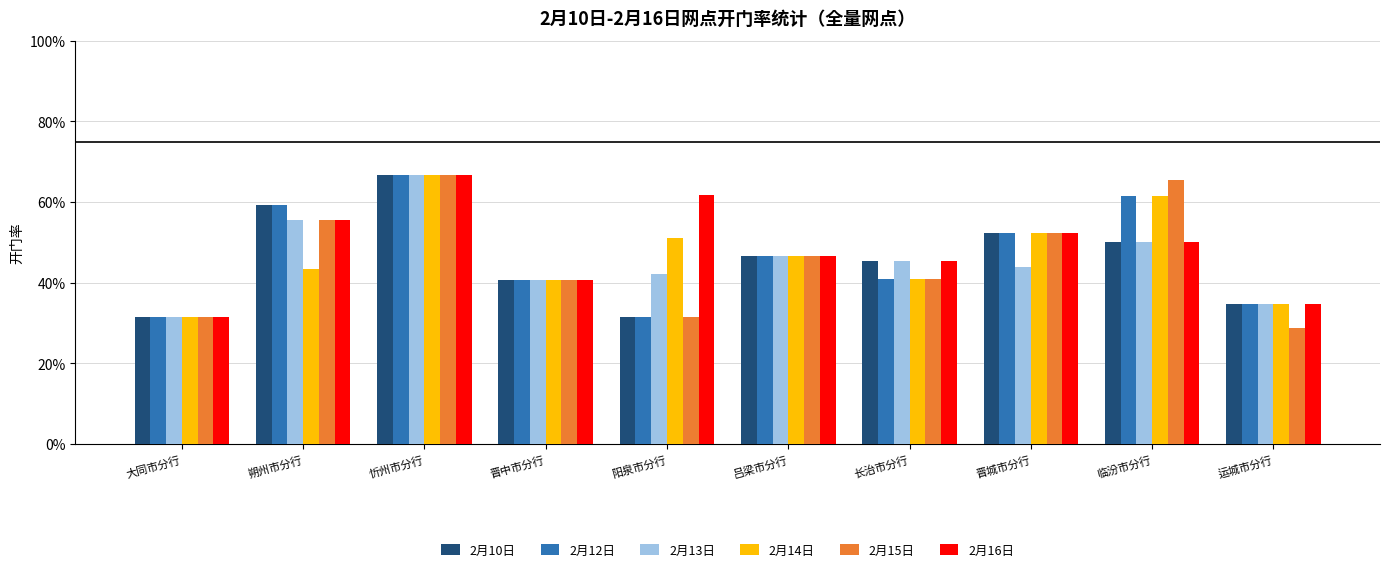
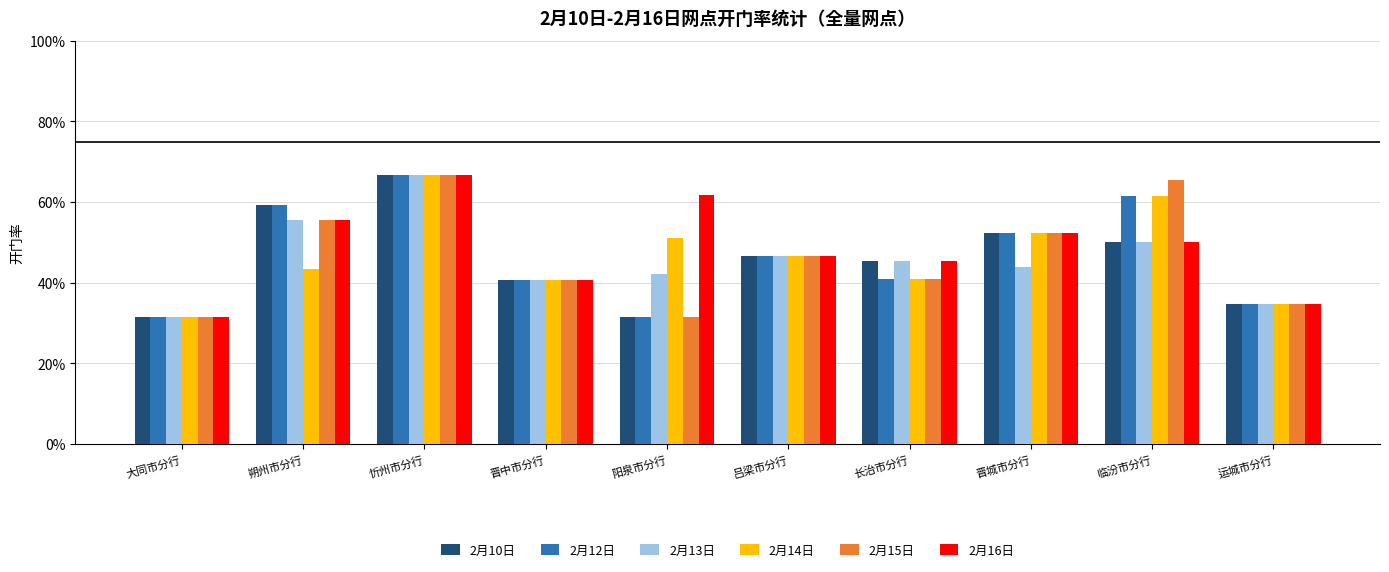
  {
    "2月10日": {
      "大同市分行": "32%",
      "朔州市分行": "59%",
      "忻州市分行": "67%",
      "晋中市分行": "41%",
      "阳泉市分行": "32%",
      "吕梁市分行": "47%",
      "长治市分行": "45%",
      "晋城市分行": "52%",
      "临汾市分行": "50%",
      "运城市分行": "35%"
    },
    "2月12日": {
      "大同市分行": "32%",
      "朔州市分行": "59%",
      "忻州市分行": "67%",
      "晋中市分行": "41%",
      "阳泉市分行": "32%",
      "吕梁市分行": "47%",
      "长治市分行": "41%",
      "晋城市分行": "52%",
      "临汾市分行": "62%",
      "运城市分行": "35%"
    },
    "2月13日": {
      "大同市分行": "32%",
      "朔州市分行": "56%",
      "忻州市分行": "67%",
      "晋中市分行": "41%",
      "阳泉市分行": "42%",
      "吕梁市分行": "47%",
      "长治市分行": "45%",
      "晋城市分行": "44%",
      "临汾市分行": "50%",
      "运城市分行": "35%"
    },
    "2月14日": {
      "大同市分行": "32%",
      "朔州市分行": "44%",
      "忻州市分行": "67%",
      "晋中市分行": "41%",
      "阳泉市分行": "51%",
      "吕梁市分行": "47%",
      "长治市分行": "41%",
      "晋城市分行": "52%",
      "临汾市分行": "62%",
      "运城市分行": "35%"
    },
    "2月15日": {
      "大同市分行": "32%",
      "朔州市分行": "56%",
      "忻州市分行": "67%",
      "晋中市分行": "41%",
      "阳泉市分行": "32%",
      "吕梁市分行": "47%",
      "长治市分行": "41%",
      "晋城市分行": "52%",
      "临汾市分行": "65%",
-     "运城市分行": "29%"
+     "运城市分行": "35%"
    },
    "2月16日": {
      "大同市分行": "32%",
      "朔州市分行": "56%",
      "忻州市分行": "67%",
      "晋中市分行": "41%",
      "阳泉市分行": "62%",
      "吕梁市分行": "47%",
      "长治市分行": "45%",
      "晋城市分行": "52%",
      "临汾市分行": "50%",
      "运城市分行": "35%"
    }
  }
